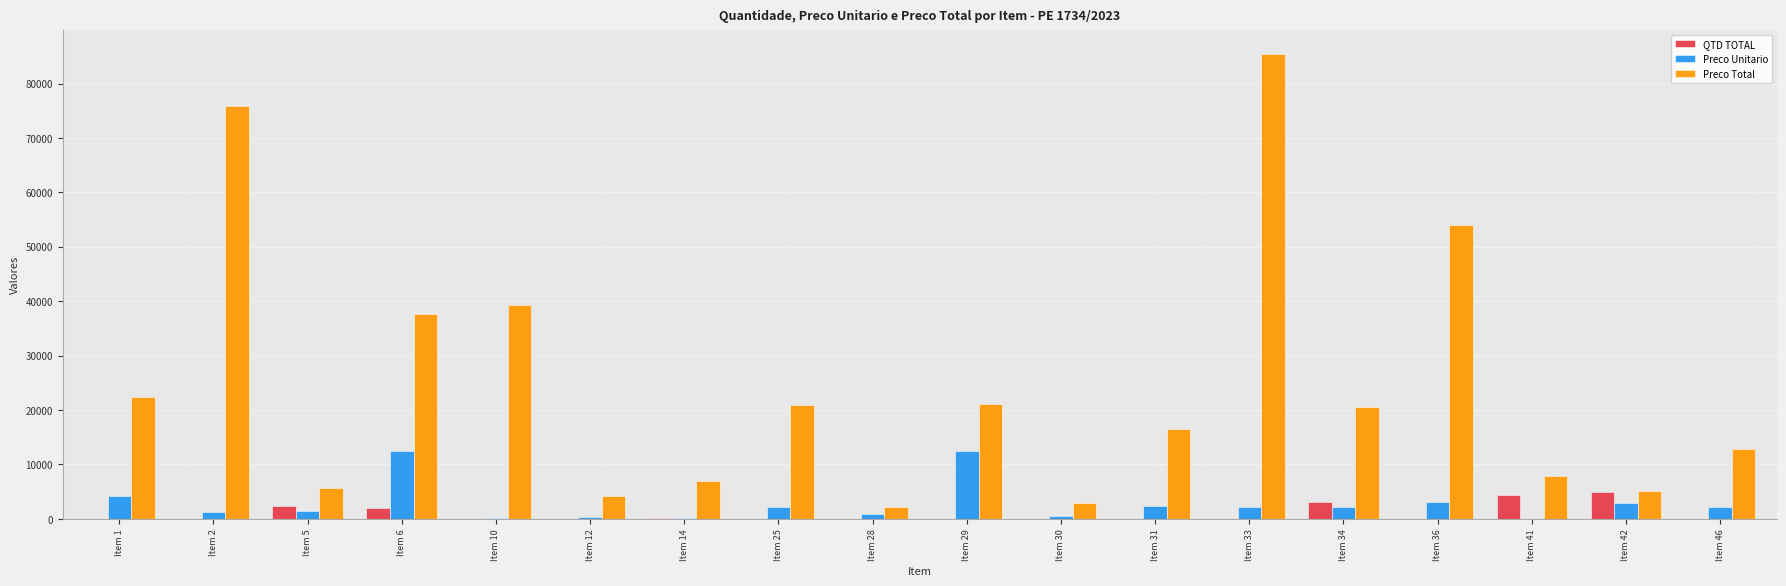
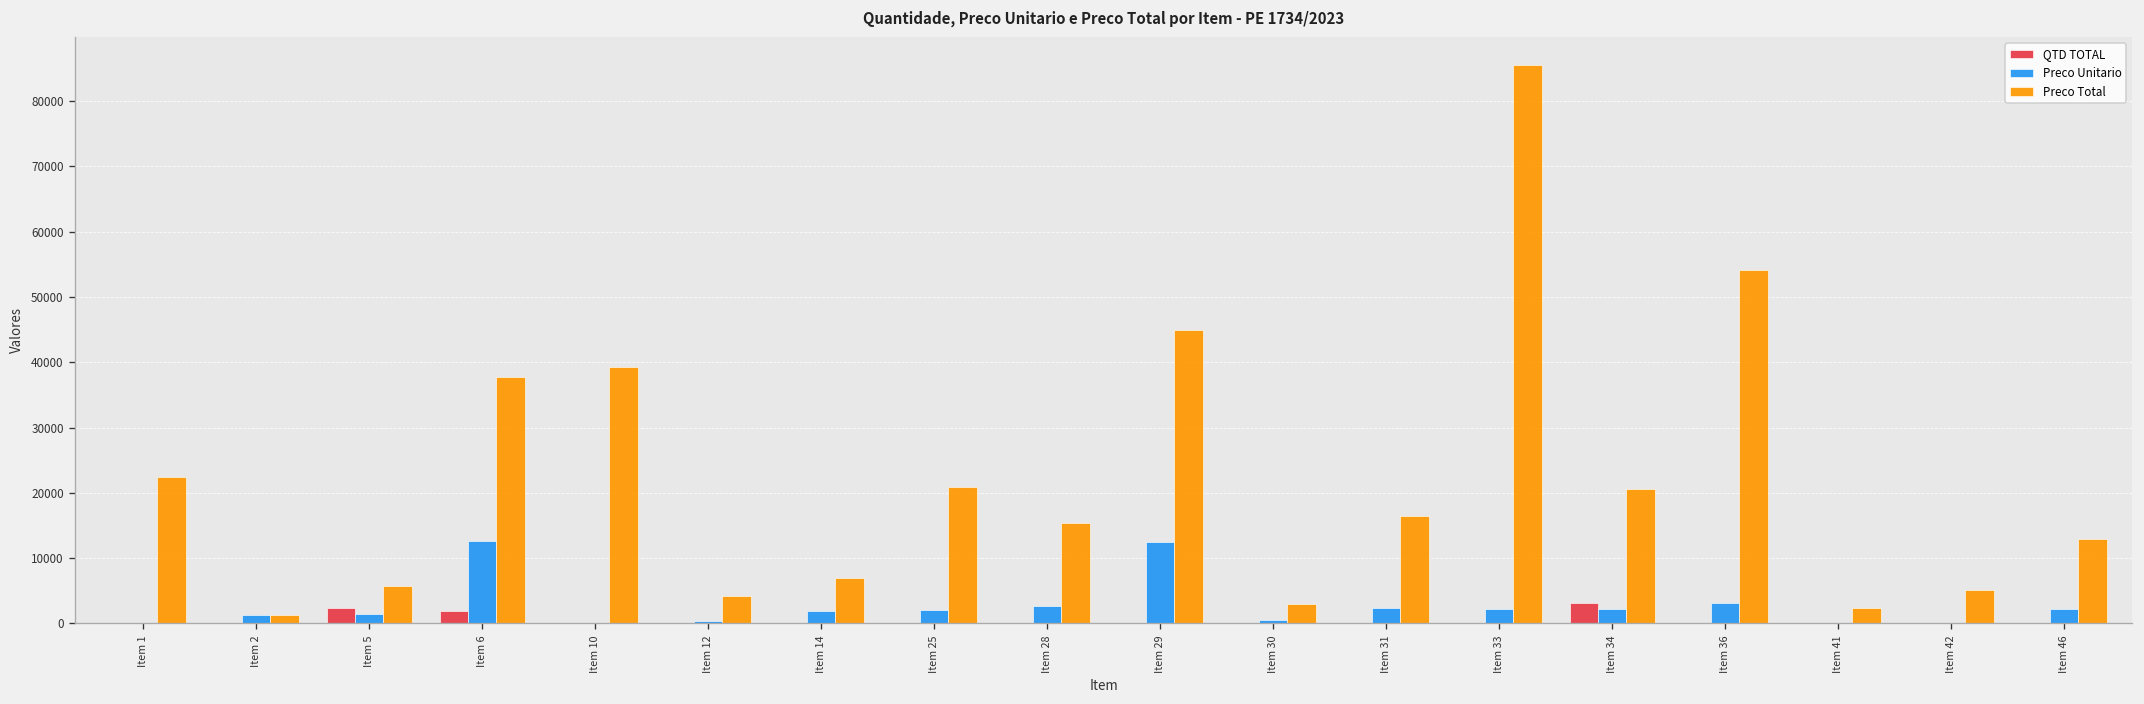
  {
    "QTD TOTAL": {
      "Item 5": 2000,
      "Item 6": 2000,
      "Item 34": 3000,
-     "Item 41": 4000,
-     "Item 42": 5000
+     "Item 41": 0,
+     "Item 42": 0
    },
    "Preco Unitario": {
-     "Item 1": 4000,
+     "Item 1": 0,
      "Item 2": 1000,
      "Item 5": 1000,
      "Item 6": 13000,
-     "Item 14": 0,
+     "Item 14": 2000,
      "Item 25": 2000,
-     "Item 28": 1000,
+     "Item 28": 3000,
      "Item 29": 12000,
      "Item 30": 0,
      "Item 31": 2000,
      "Item 33": 2000,
      "Item 34": 2000,
      "Item 36": 3000,
-     "Item 42": 3000,
+     "Item 42": 0,
      "Item 46": 2000
    },
    "Preco Total": {
      "Item 1": 22000,
-     "Item 2": 76000,
+     "Item 2": 1000,
      "Item 5": 6000,
      "Item 6": 38000,
      "Item 10": 39000,
      "Item 12": 4000,
      "Item 14": 7000,
      "Item 25": 21000,
-     "Item 28": 2000,
-     "Item 29": 21000,
+     "Item 28": 15000,
+     "Item 29": 45000,
      "Item 30": 3000,
      "Item 31": 17000,
      "Item 33": 86000,
      "Item 34": 21000,
      "Item 36": 54000,
-     "Item 41": 8000,
+     "Item 41": 2000,
      "Item 42": 5000,
      "Item 46": 13000
    }
  }
